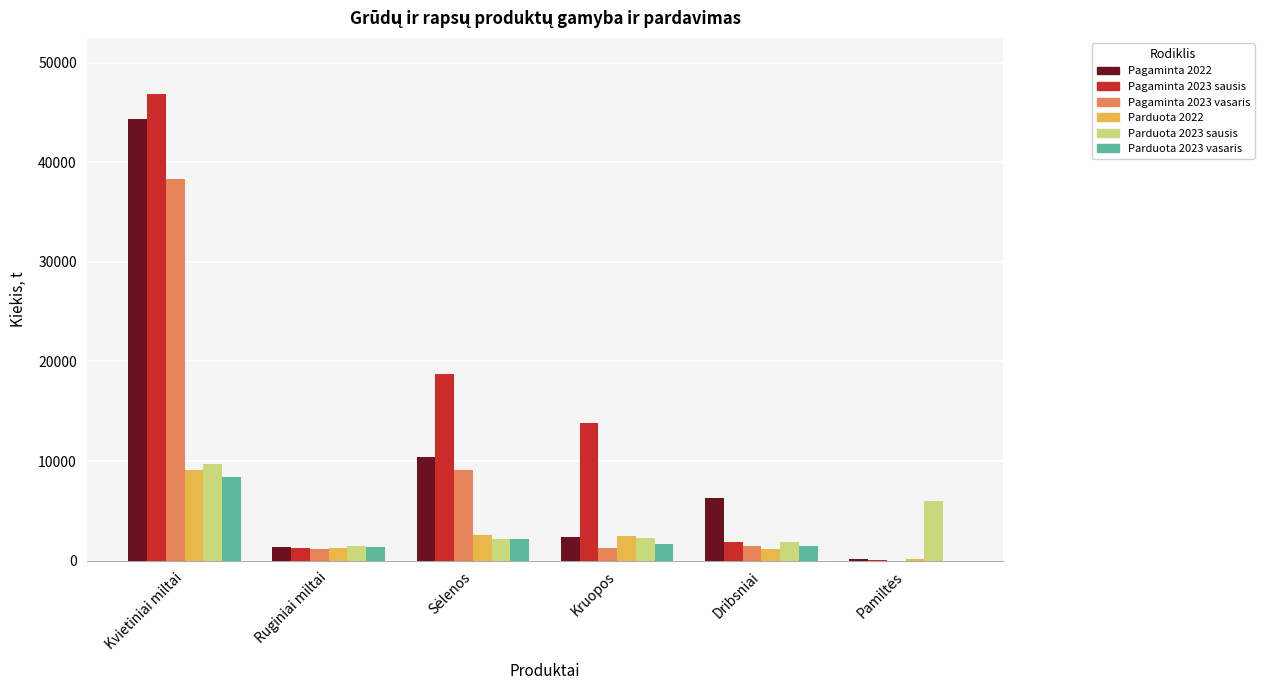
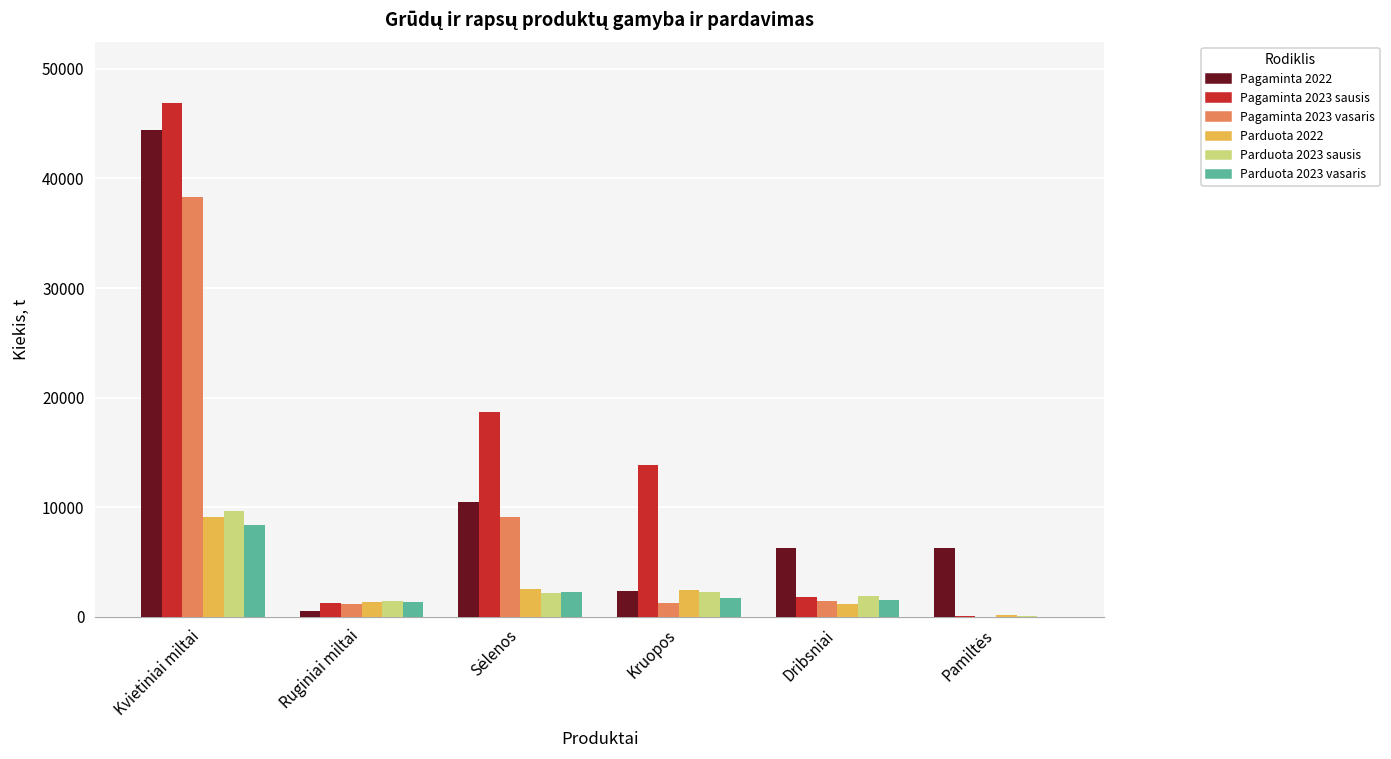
  {
    "Pagaminta 2022": {
      "Kvietiniai miltai": 44000,
-     "Ruginiai miltai": 1400,
+     "Ruginiai miltai": 500,
      "Sėlenos": 10000,
      "Kruopos": 2000,
      "Dribsniai": 6000,
-     "Pamiltės": 0
+     "Pamiltės": 6000
    },
    "Pagaminta 2023 sausis": {
      "Kvietiniai miltai": 47000,
      "Ruginiai miltai": 1000,
      "Sėlenos": 19000,
      "Kruopos": 14000,
      "Dribsniai": 2000
    },
    "Parduota 2023 sausis": {
      "Kvietiniai miltai": 10000,
      "Ruginiai miltai": 1000,
      "Sėlenos": 2000,
      "Kruopos": 2000,
      "Dribsniai": 2000,
-     "Pamiltės": 6000
+     "Pamiltės": 0
    },
    "Parduota 2023 vasaris": {
      "Kvietiniai miltai": 8000,
      "Ruginiai miltai": 1000,
      "Sėlenos": 2000,
      "Kruopos": 2000,
      "Dribsniai": 1000
    }
  }
